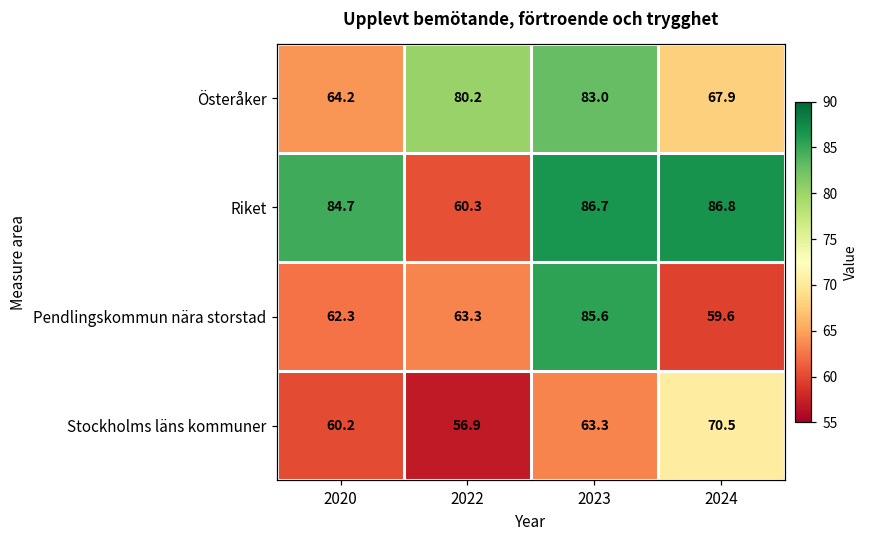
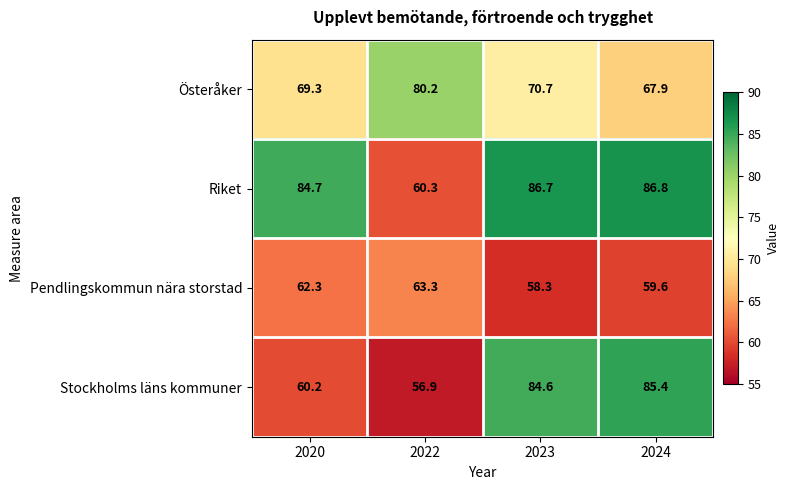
  {
    "Österåker": {
-     "2020": 64.2,
+     "2020": 69.3,
      "2022": 80.2,
-     "2023": 83.0,
+     "2023": 70.7,
      "2024": 67.9
    },
    "Riket": {
      "2020": 84.7,
      "2022": 60.3,
      "2023": 86.7,
      "2024": 86.8
    },
    "Pendlingskommun nära storstad": {
      "2020": 62.3,
      "2022": 63.3,
-     "2023": 85.6,
+     "2023": 58.3,
      "2024": 59.6
    },
    "Stockholms läns kommuner": {
      "2020": 60.2,
      "2022": 56.9,
-     "2023": 63.3,
-     "2024": 70.5
+     "2023": 84.6,
+     "2024": 85.4
    }
  }
